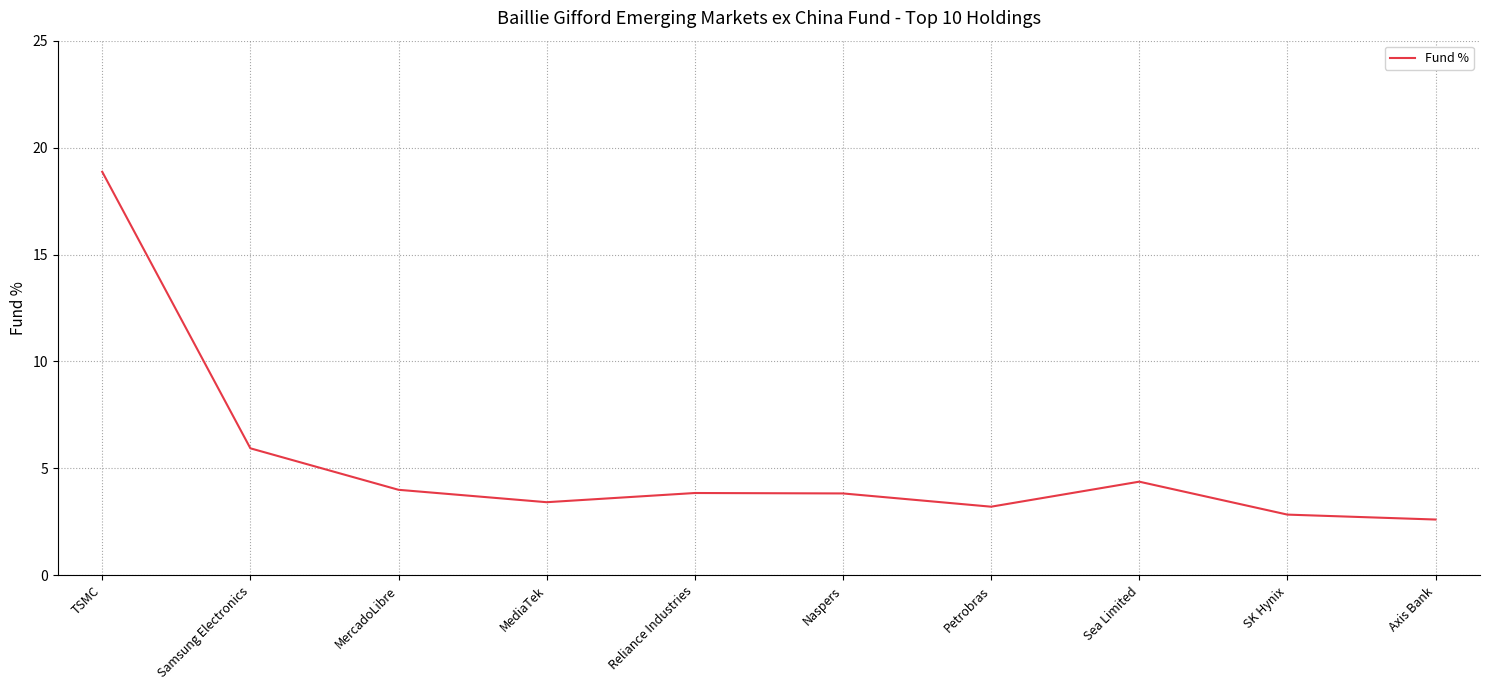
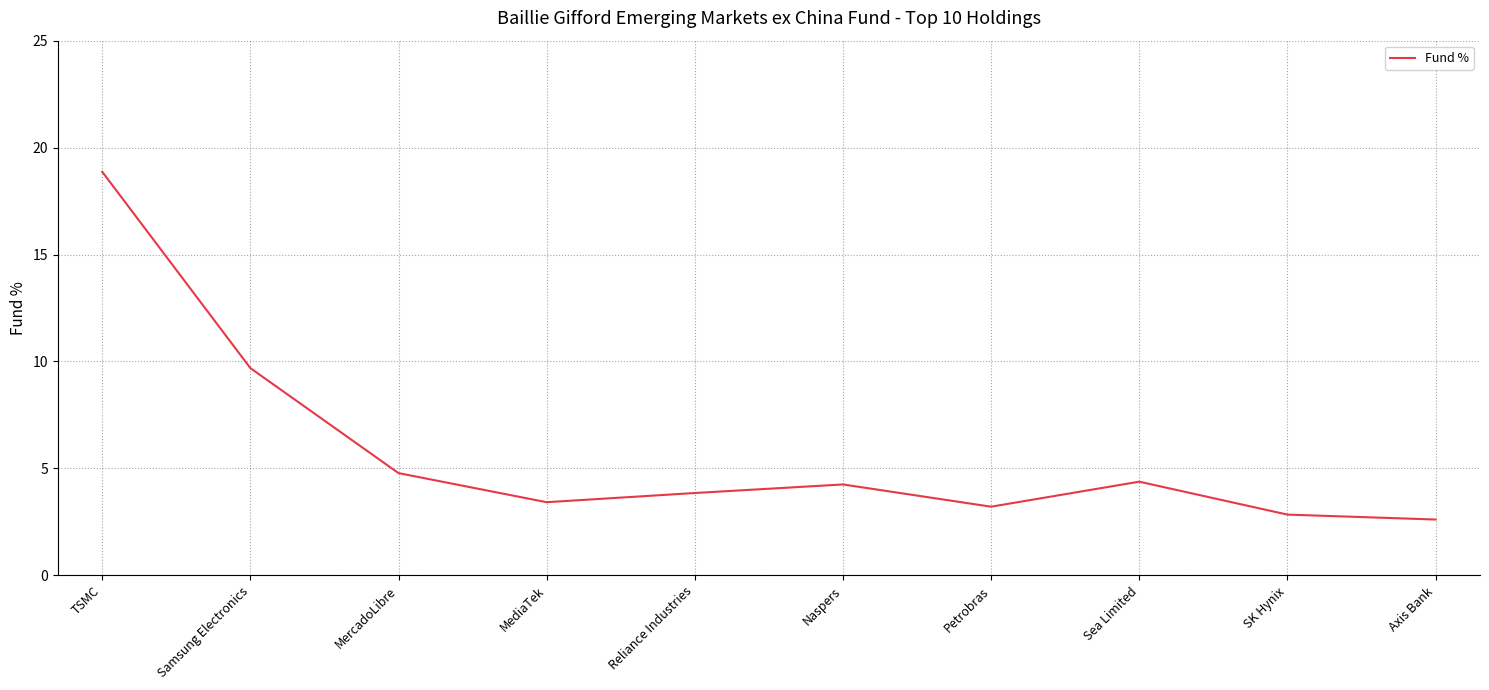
  {
    "TSMC": 18.9,
-   "Samsung Electronics": 5.9,
-   "MercadoLibre": 4.0,
+   "Samsung Electronics": 9.7,
+   "MercadoLibre": 4.8,
    "MediaTek": 3.4,
    "Reliance Industries": 3.9,
-   "Naspers": 3.8,
+   "Naspers": 4.3,
    "Petrobras": 3.2,
    "Sea Limited": 4.4,
    "SK Hynix": 2.8,
    "Axis Bank": 2.6
  }
